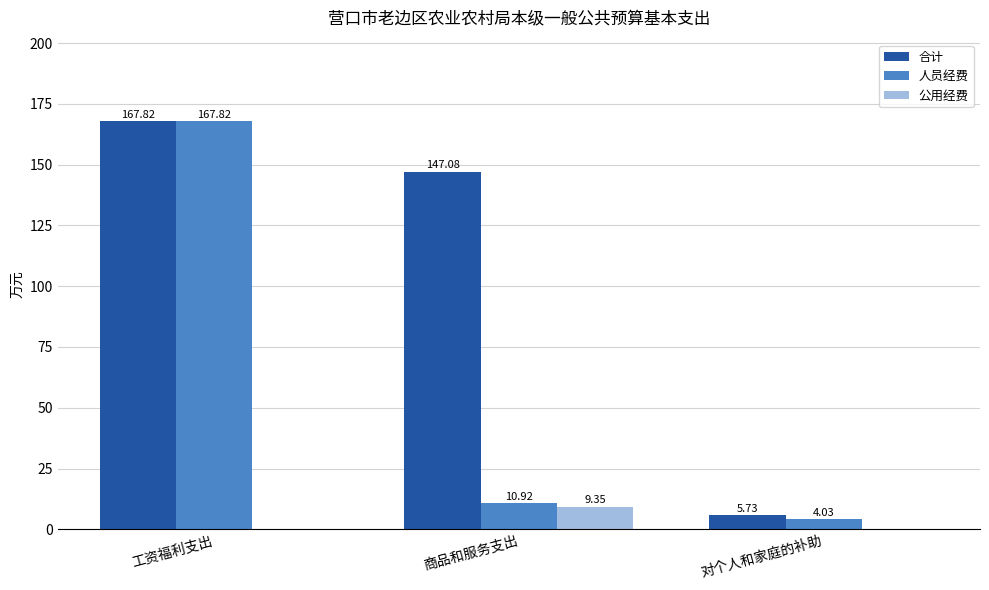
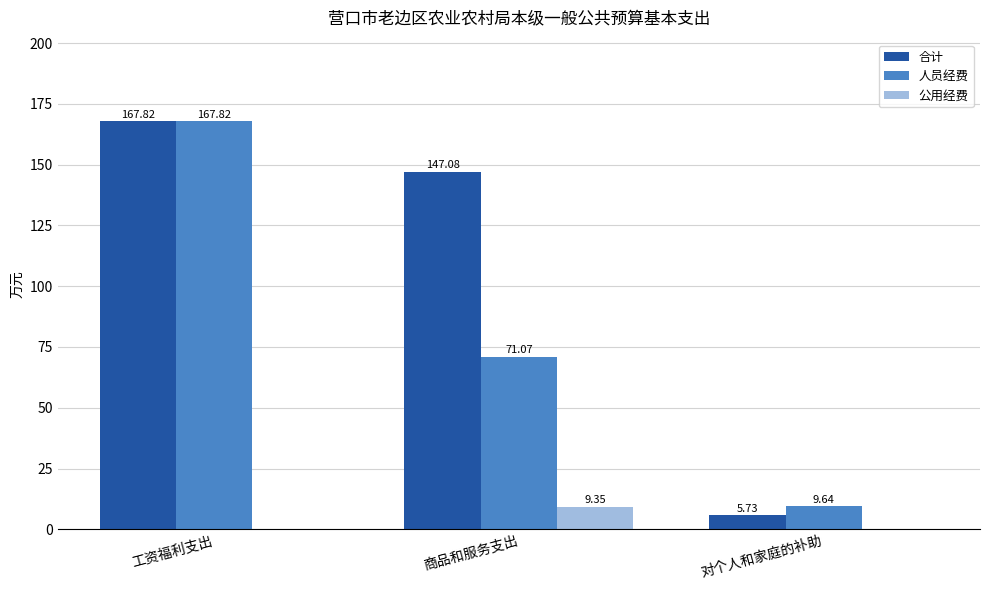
  {
    "合计": {
      "工资福利支出": 167.82,
      "商品和服务支出": 147.08,
      "对个人和家庭的补助": 5.73
    },
    "人员经费": {
      "工资福利支出": 167.82,
-     "商品和服务支出": 10.92,
-     "对个人和家庭的补助": 4.03
+     "商品和服务支出": 71.07,
+     "对个人和家庭的补助": 9.64
    },
    "公用经费": {
      "商品和服务支出": 9.35
    }
  }
